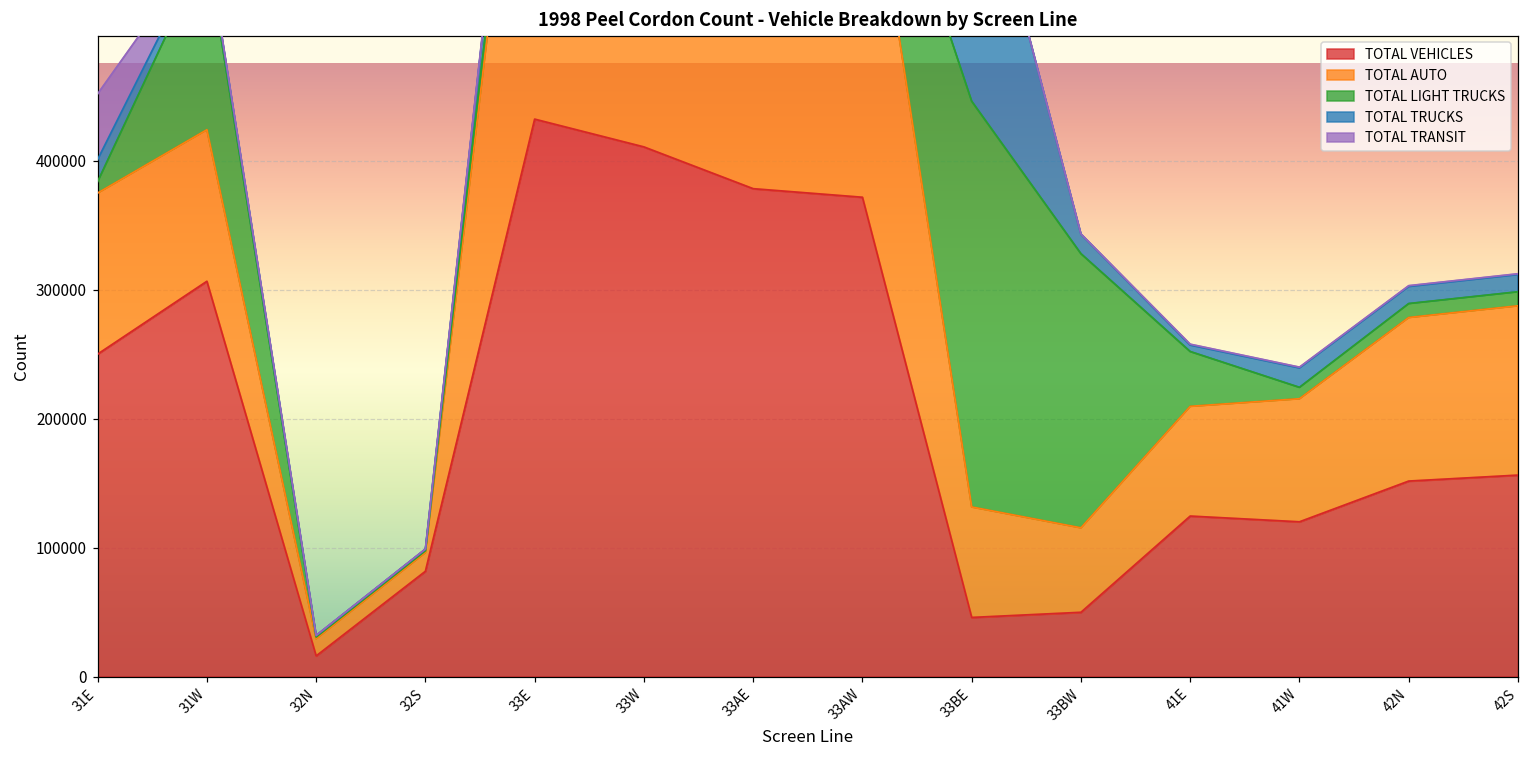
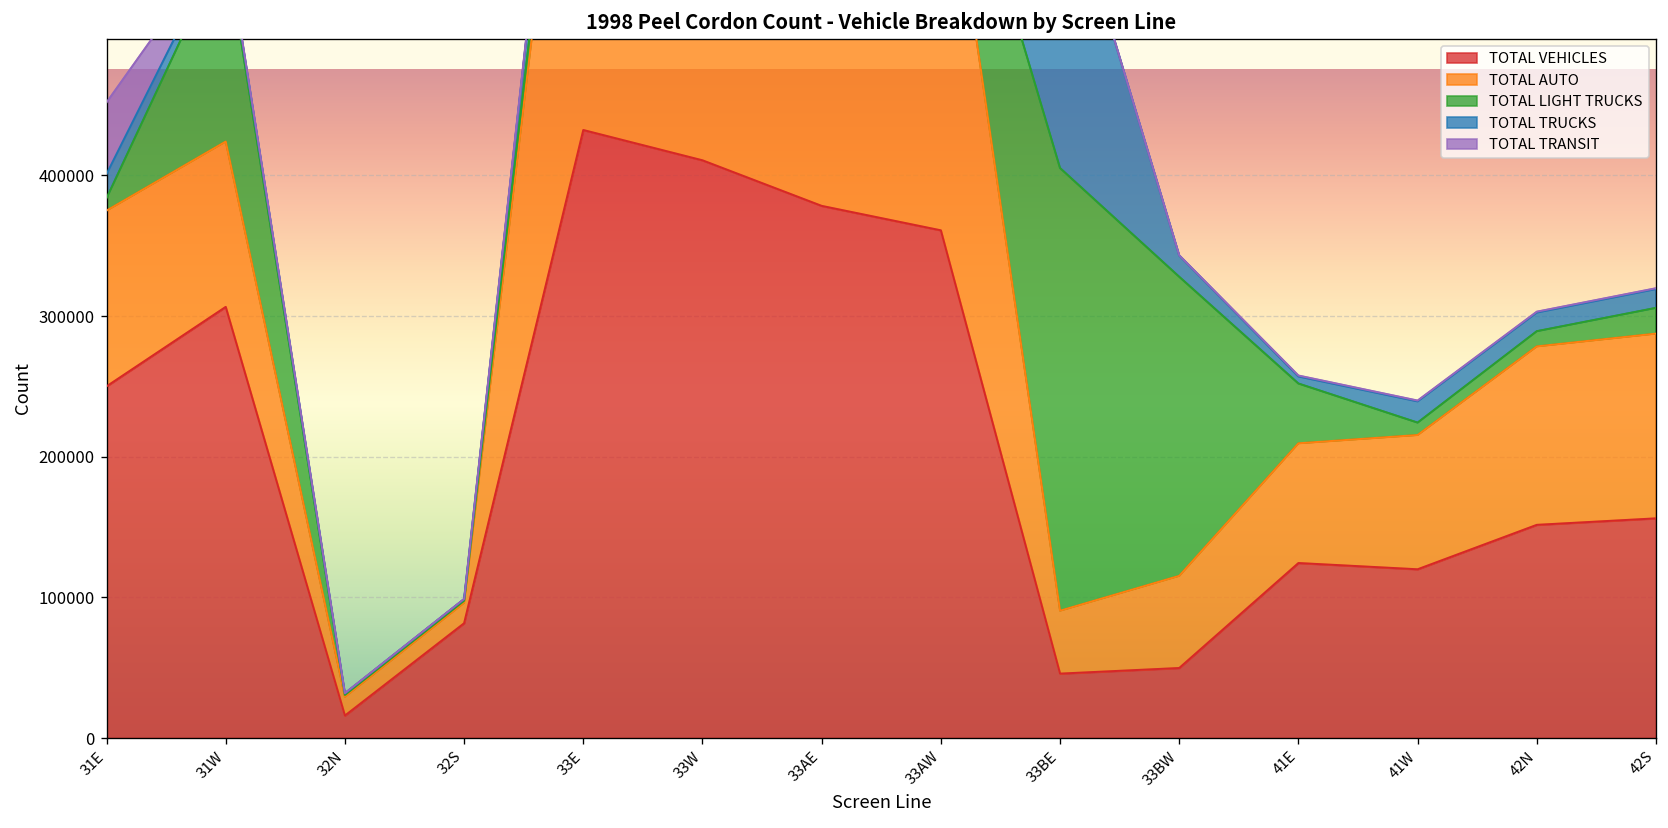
  {
    "TOTAL VEHICLES": {
      "31E": 250000,
      "31W": 307000,
      "32N": 16000,
      "32S": 82000,
      "33E": 432000,
      "33W": 411000,
      "33AE": 378000,
-     "33AW": 372000,
+     "33AW": 361000,
      "33BE": 46000,
      "33BW": 50000,
      "41E": 124000,
      "41W": 120000,
      "42N": 152000,
      "42S": 156000
    },
    "TOTAL AUTO": {
      "31E": 125000,
      "31W": 118000,
-     "33BE": 86000,
+     "33BE": 45000,
      "33BW": 66000,
      "41E": 85000,
      "41W": 95000,
      "42N": 127000,
      "42S": 131000
    },
    "TOTAL LIGHT TRUCKS": {
      "31E": 9000,
      "33BE": 315000,
      "33BW": 213000,
      "41E": 43000,
      "41W": 9000,
      "42N": 11000,
-     "42S": 11000
+     "42S": 18000
    },
    "TOTAL TRUCKS": {
      "31E": 17000
    },
    "TOTAL TRANSIT": {
      "31E": 51000
    }
  }
